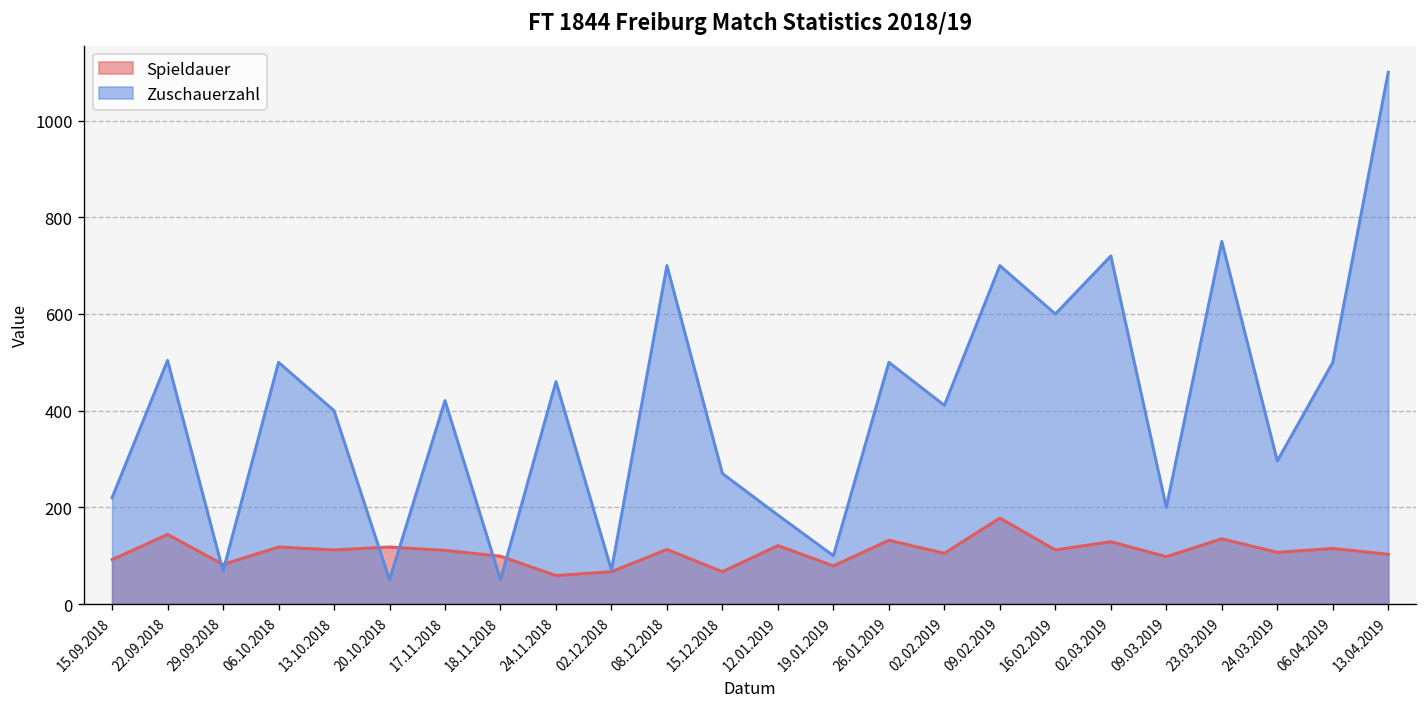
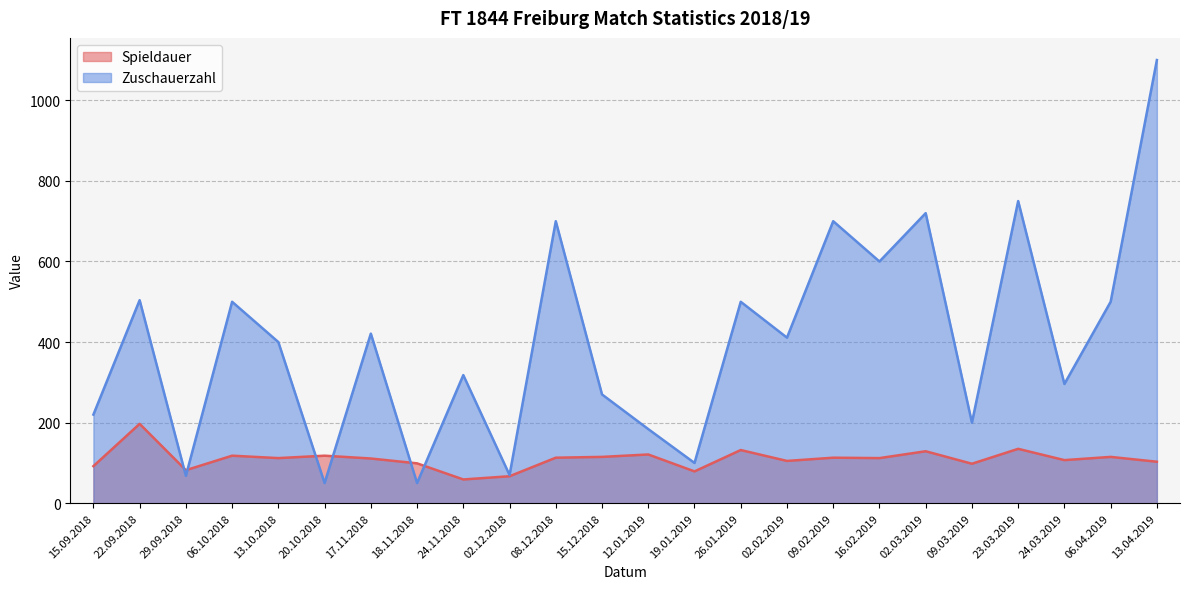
  {
    "Spieldauer": {
      "15.09.2018": 90,
-     "22.09.2018": 140,
+     "22.09.2018": 200,
      "29.09.2018": 80,
      "06.10.2018": 120,
      "13.10.2018": 110,
      "20.10.2018": 120,
      "17.11.2018": 110,
      "18.11.2018": 100,
      "24.11.2018": 60,
      "08.12.2018": 110,
-     "15.12.2018": 70,
+     "15.12.2018": 120,
      "12.01.2019": 120,
      "19.01.2019": 80,
      "26.01.2019": 130,
      "02.02.2019": 110,
-     "09.02.2019": 180,
+     "09.02.2019": 110,
      "16.02.2019": 110,
      "02.03.2019": 130,
      "09.03.2019": 100,
      "23.03.2019": 140,
      "24.03.2019": 110,
      "06.04.2019": 120,
      "13.04.2019": 100
    },
    "Zuschauerzahl": {
      "15.09.2018": 220,
      "22.09.2018": 500,
      "29.09.2018": 70,
      "06.10.2018": 500,
      "13.10.2018": 400,
      "20.10.2018": 50,
      "17.11.2018": 420,
      "18.11.2018": 50,
-     "24.11.2018": 460,
+     "24.11.2018": 320,
      "08.12.2018": 700,
      "15.12.2018": 270,
      "12.01.2019": 180,
      "19.01.2019": 100,
      "26.01.2019": 500,
      "02.02.2019": 410,
      "09.02.2019": 700,
      "16.02.2019": 600,
      "02.03.2019": 720,
      "09.03.2019": 200,
      "23.03.2019": 750,
      "24.03.2019": 300,
      "06.04.2019": 500,
      "13.04.2019": 1100
    }
  }
